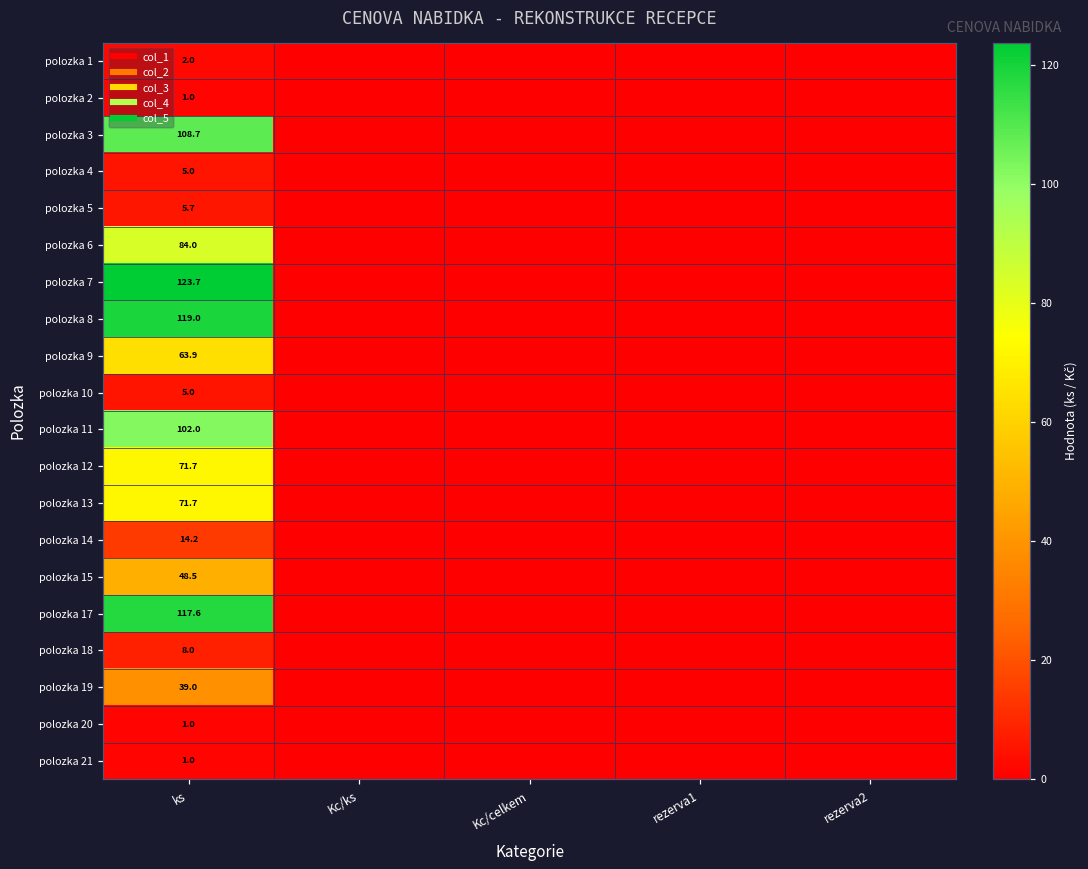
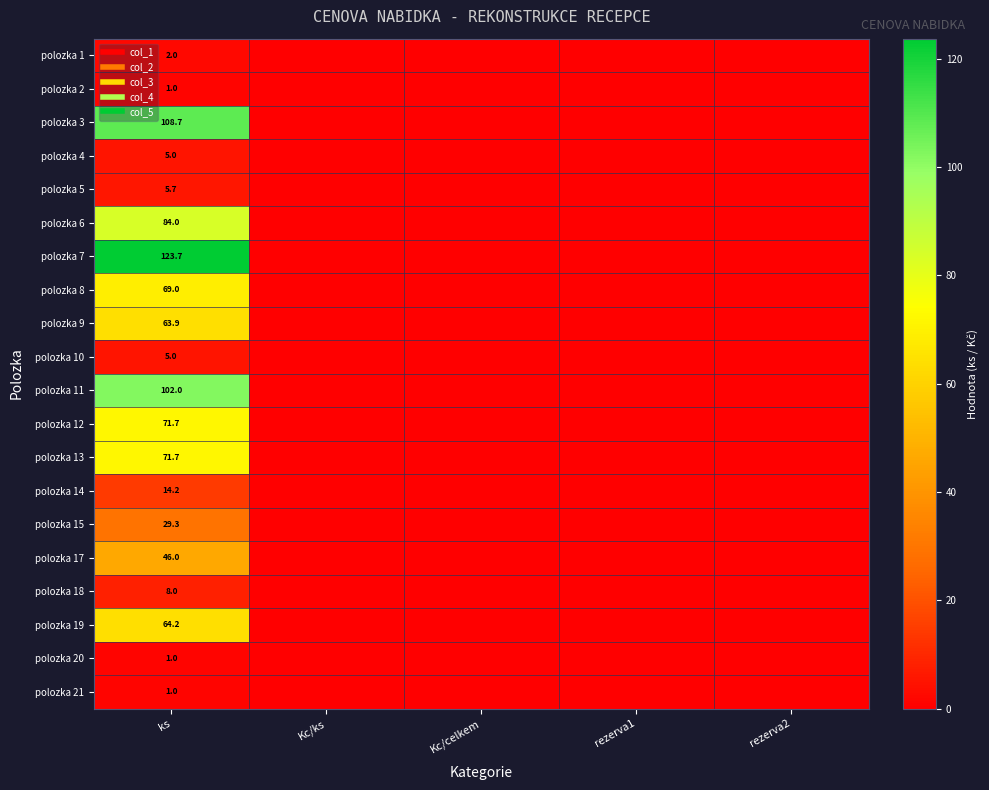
  {
    "polozka 1": {
      "ks": 2.0
    },
    "polozka 2": {
      "ks": 1.0
    },
    "polozka 3": {
      "ks": 108.7
    },
    "polozka 4": {
      "ks": 5.0
    },
    "polozka 5": {
      "ks": 5.7
    },
    "polozka 6": {
      "ks": 84.0
    },
    "polozka 7": {
      "ks": 123.7
    },
    "polozka 8": {
-     "ks": 119.0
+     "ks": 69.0
    },
    "polozka 9": {
      "ks": 63.9
    },
    "polozka 10": {
      "ks": 5.0
    },
    "polozka 11": {
      "ks": 102.0
    },
    "polozka 12": {
      "ks": 71.7
    },
    "polozka 13": {
      "ks": 71.7
    },
    "polozka 14": {
      "ks": 14.2
    },
    "polozka 15": {
-     "ks": 48.5
+     "ks": 29.3
    },
    "polozka 17": {
-     "ks": 117.6
+     "ks": 46.0
    },
    "polozka 18": {
      "ks": 8.0
    },
    "polozka 19": {
-     "ks": 39.0
+     "ks": 64.2
    },
    "polozka 20": {
      "ks": 1.0
    },
    "polozka 21": {
      "ks": 1.0
    }
  }
